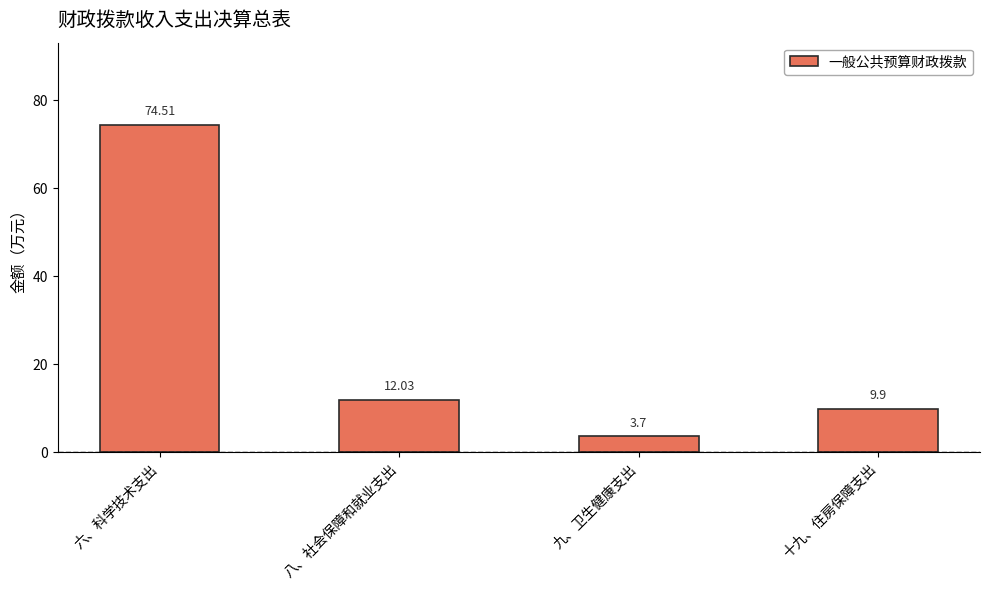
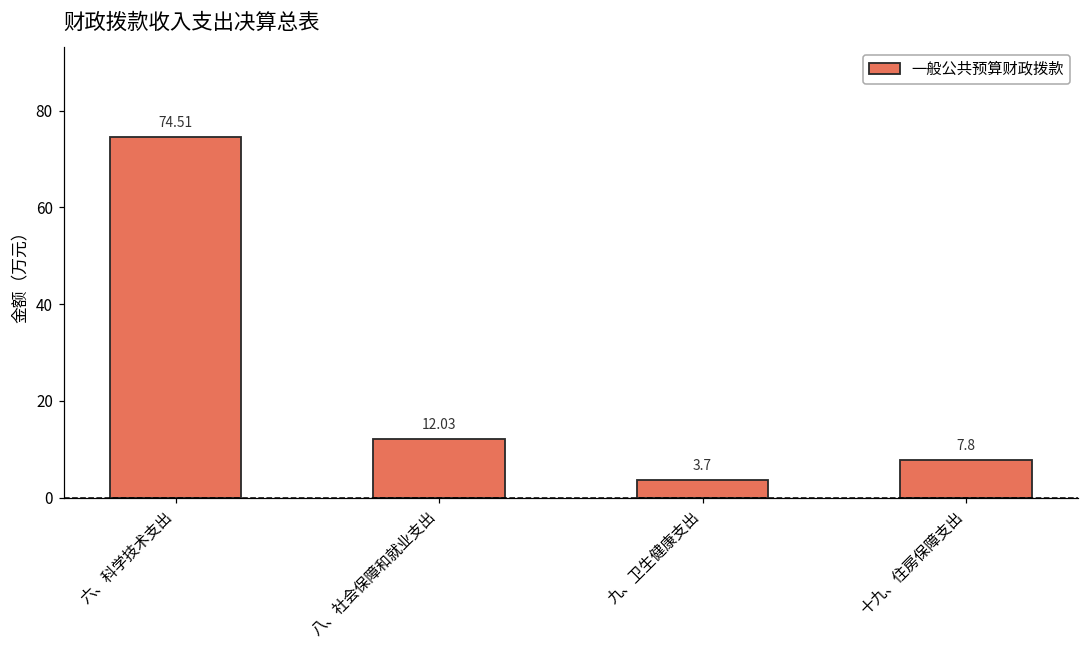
  {
    "六、科学技术支出": 74.51,
    "八、社会保障和就业支出": 12.03,
    "九、卫生健康支出": 3.7,
-   "十九、住房保障支出": 9.9
+   "十九、住房保障支出": 7.8
  }
